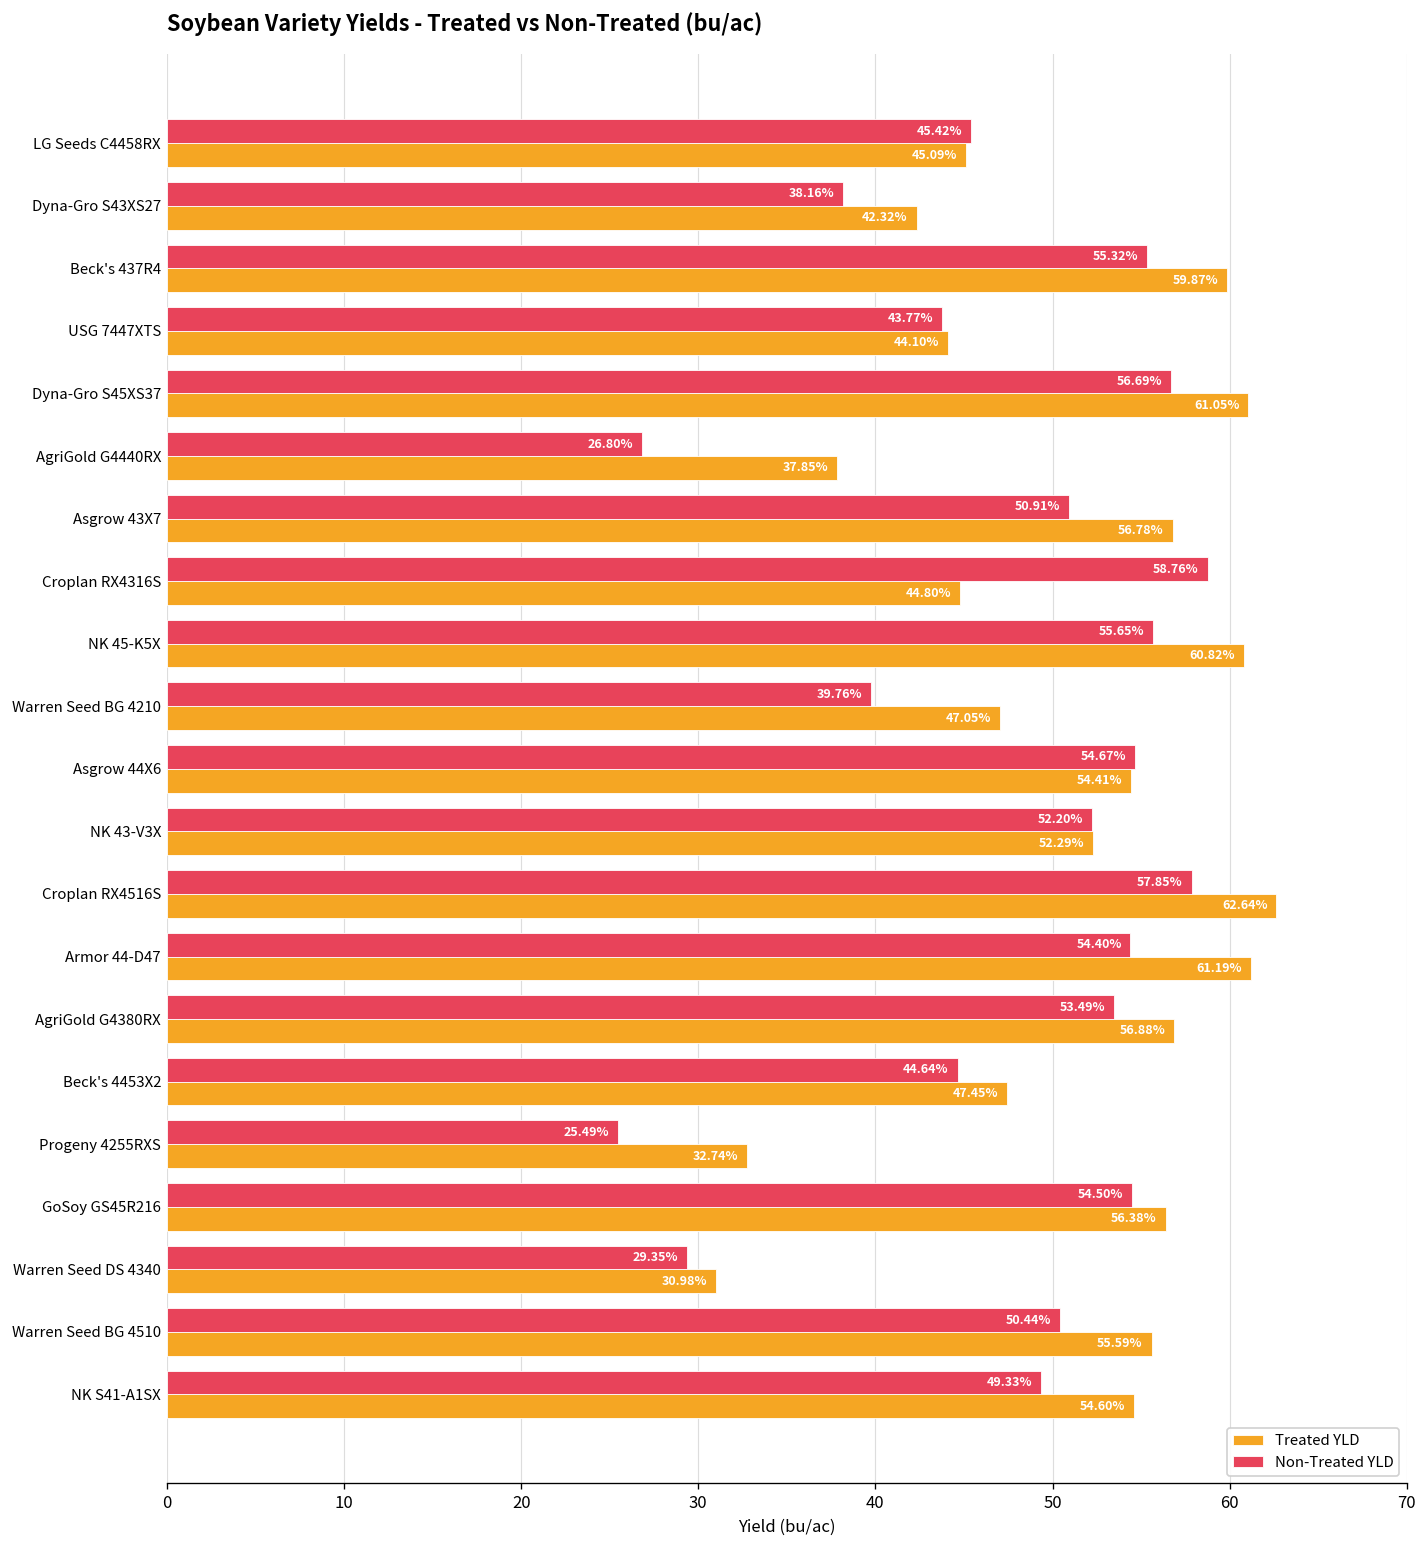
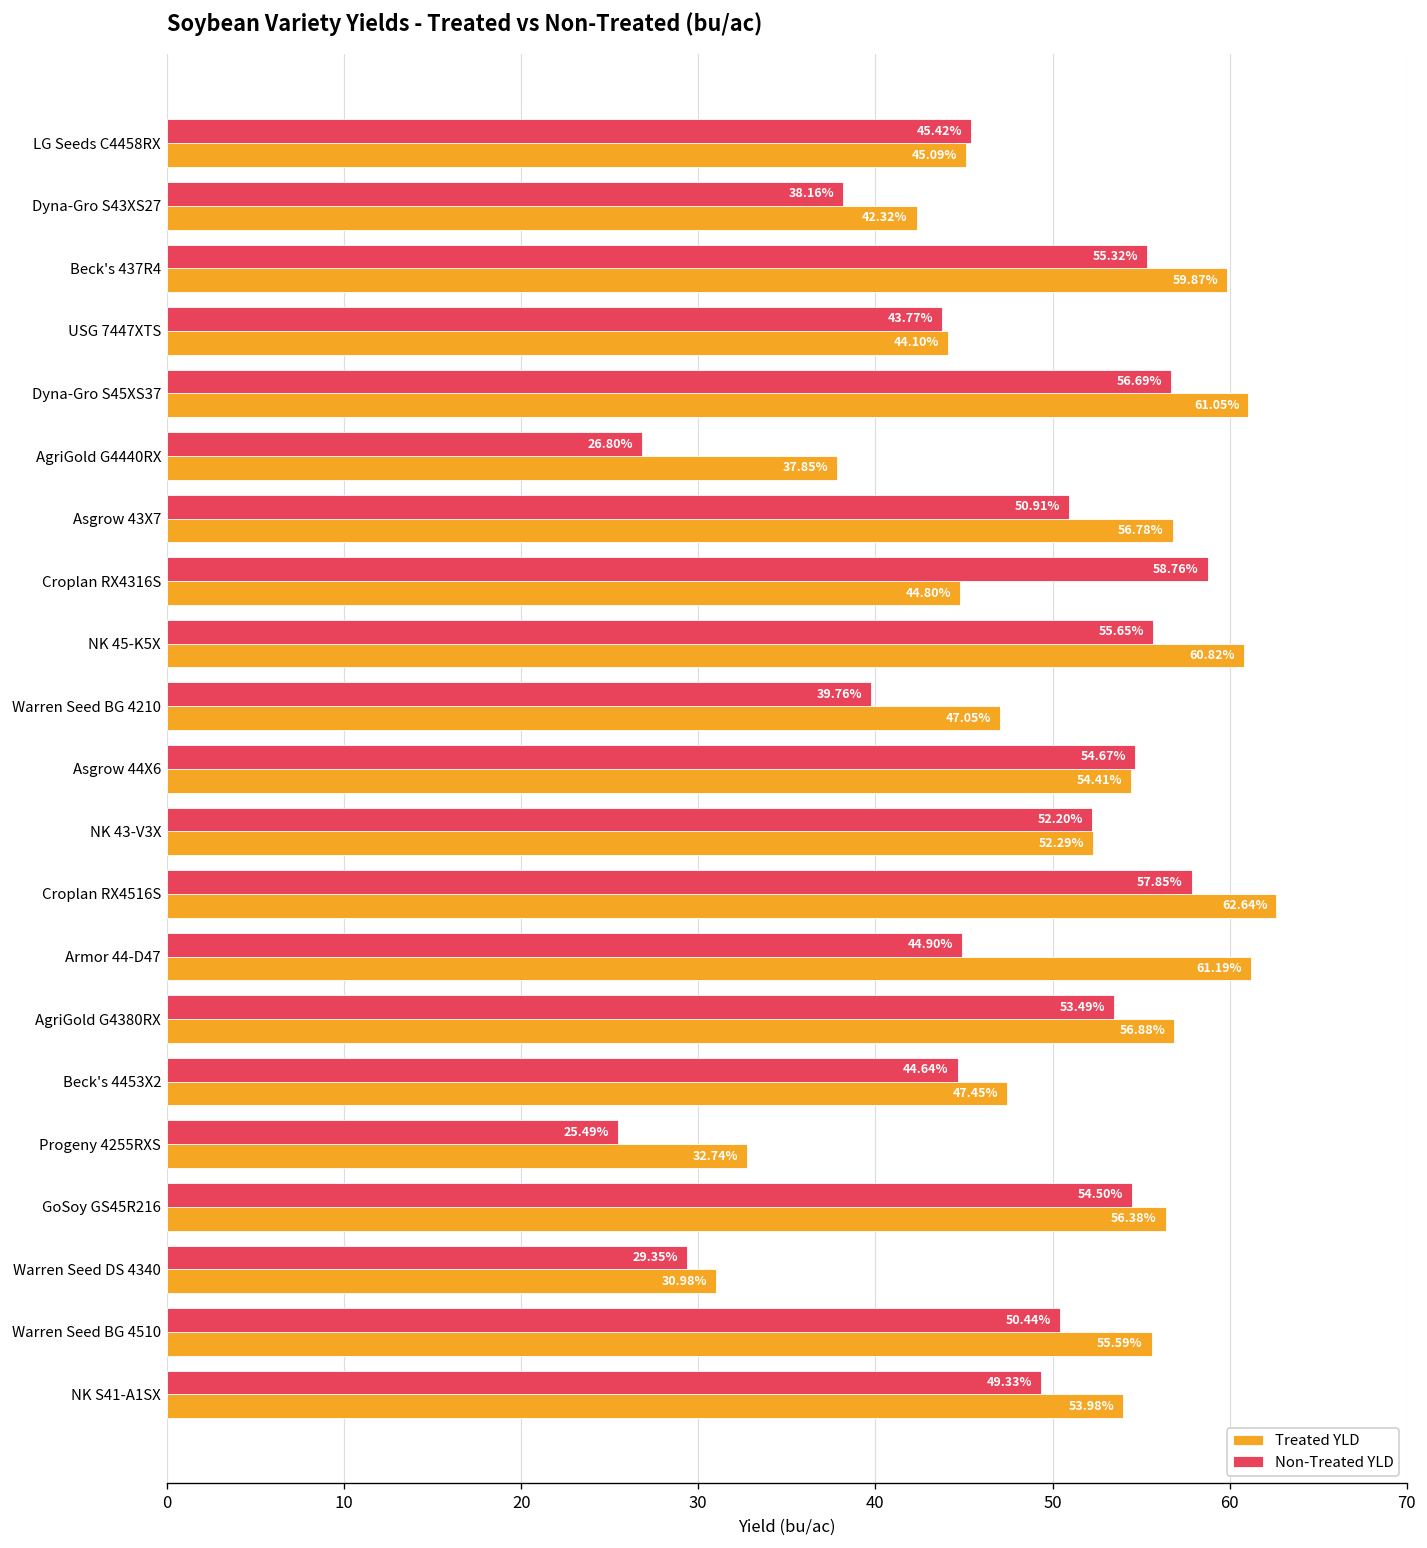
  {
    "Treated YLD": {
      "LG Seeds C4458RX": "45.09%",
      "Dyna-Gro S43XS27": "42.32%",
      "Beck's 437R4": "59.87%",
      "USG 7447XTS": "44.10%",
      "Dyna-Gro S45XS37": "61.05%",
      "AgriGold G4440RX": "37.85%",
      "Asgrow 43X7": "56.78%",
      "Croplan RX4316S": "44.80%",
      "NK 45-K5X": "60.82%",
      "Warren Seed BG 4210": "47.05%",
      "Asgrow 44X6": "54.41%",
      "NK 43-V3X": "52.29%",
      "Croplan RX4516S": "62.64%",
      "Armor 44-D47": "61.19%",
      "AgriGold G4380RX": "56.88%",
      "Beck's 4453X2": "47.45%",
      "Progeny 4255RXS": "32.74%",
      "GoSoy GS45R216": "56.38%",
      "Warren Seed DS 4340": "30.98%",
      "Warren Seed BG 4510": "55.59%",
-     "NK S41-A1SX": "54.60%"
+     "NK S41-A1SX": "53.98%"
    },
    "Non-Treated YLD": {
      "LG Seeds C4458RX": "45.42%",
      "Dyna-Gro S43XS27": "38.16%",
      "Beck's 437R4": "55.32%",
      "USG 7447XTS": "43.77%",
      "Dyna-Gro S45XS37": "56.69%",
      "AgriGold G4440RX": "26.80%",
      "Asgrow 43X7": "50.91%",
      "Croplan RX4316S": "58.76%",
      "NK 45-K5X": "55.65%",
      "Warren Seed BG 4210": "39.76%",
      "Asgrow 44X6": "54.67%",
      "NK 43-V3X": "52.20%",
      "Croplan RX4516S": "57.85%",
-     "Armor 44-D47": "54.40%",
+     "Armor 44-D47": "44.90%",
      "AgriGold G4380RX": "53.49%",
      "Beck's 4453X2": "44.64%",
      "Progeny 4255RXS": "25.49%",
      "GoSoy GS45R216": "54.50%",
      "Warren Seed DS 4340": "29.35%",
      "Warren Seed BG 4510": "50.44%",
      "NK S41-A1SX": "49.33%"
    }
  }
